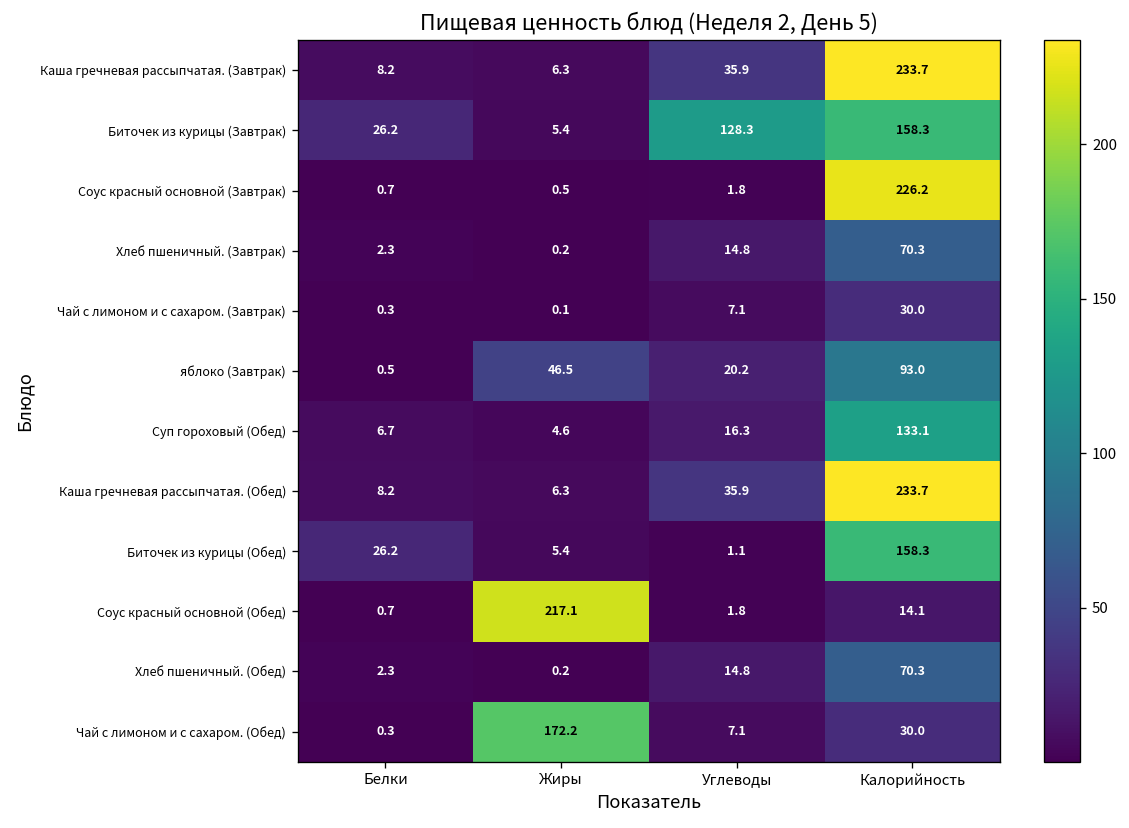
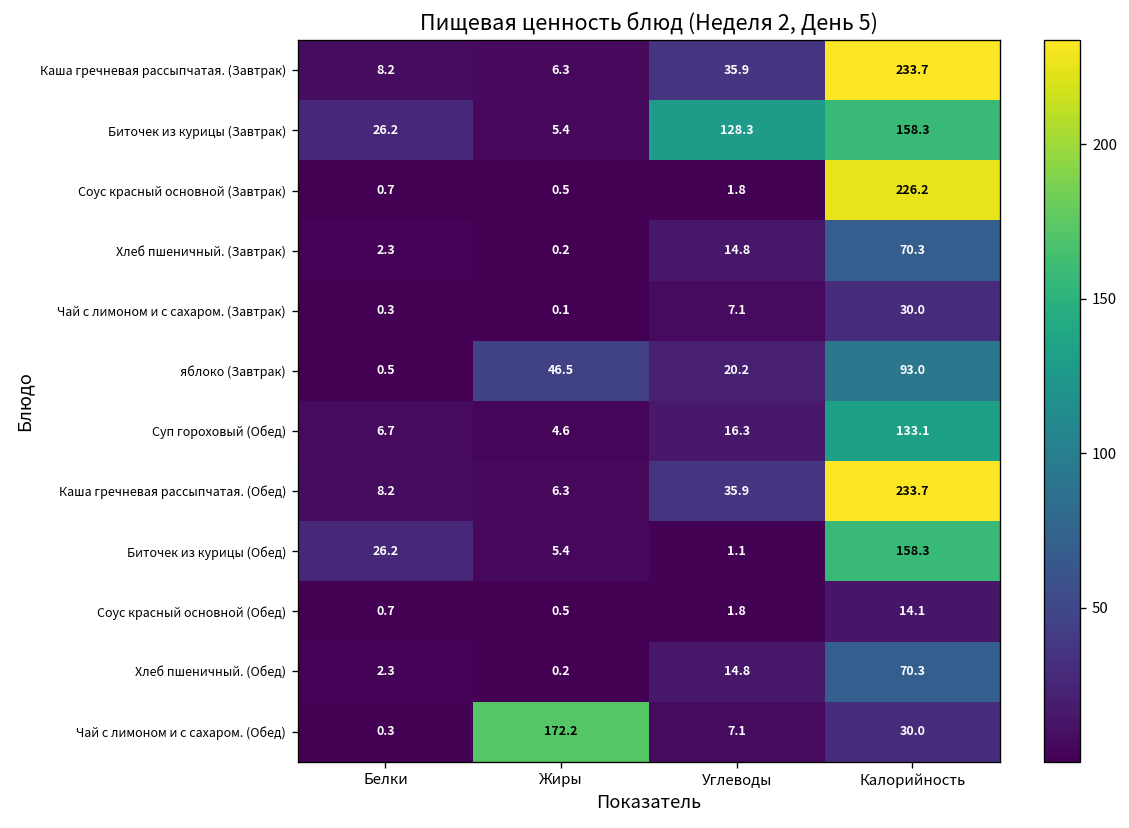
  {
    "Каша гречневая рассыпчатая. (Завтрак)": {
      "Белки": 8.2,
      "Жиры": 6.3,
      "Углеводы": 35.9,
      "Калорийность": 233.7
    },
    "Биточек из курицы (Завтрак)": {
      "Белки": 26.2,
      "Жиры": 5.4,
      "Углеводы": 128.3,
      "Калорийность": 158.3
    },
    "Соус красный основной (Завтрак)": {
      "Белки": 0.7,
      "Жиры": 0.5,
      "Углеводы": 1.8,
      "Калорийность": 226.2
    },
    "Хлеб пшеничный. (Завтрак)": {
      "Белки": 2.3,
      "Жиры": 0.2,
      "Углеводы": 14.8,
      "Калорийность": 70.3
    },
    "Чай с лимоном и с сахаром. (Завтрак)": {
      "Белки": 0.3,
      "Жиры": 0.1,
      "Углеводы": 7.1,
      "Калорийность": 30.0
    },
    "яблоко (Завтрак)": {
      "Белки": 0.5,
      "Жиры": 46.5,
      "Углеводы": 20.2,
      "Калорийность": 93.0
    },
    "Суп гороховый (Обед)": {
      "Белки": 6.7,
      "Жиры": 4.6,
      "Углеводы": 16.3,
      "Калорийность": 133.1
    },
    "Каша гречневая рассыпчатая. (Обед)": {
      "Белки": 8.2,
      "Жиры": 6.3,
      "Углеводы": 35.9,
      "Калорийность": 233.7
    },
    "Биточек из курицы (Обед)": {
      "Белки": 26.2,
      "Жиры": 5.4,
      "Углеводы": 1.1,
      "Калорийность": 158.3
    },
    "Соус красный основной (Обед)": {
      "Белки": 0.7,
-     "Жиры": 217.1,
+     "Жиры": 0.5,
      "Углеводы": 1.8,
      "Калорийность": 14.1
    },
    "Хлеб пшеничный. (Обед)": {
      "Белки": 2.3,
      "Жиры": 0.2,
      "Углеводы": 14.8,
      "Калорийность": 70.3
    },
    "Чай с лимоном и с сахаром. (Обед)": {
      "Белки": 0.3,
      "Жиры": 172.2,
      "Углеводы": 7.1,
      "Калорийность": 30.0
    }
  }
